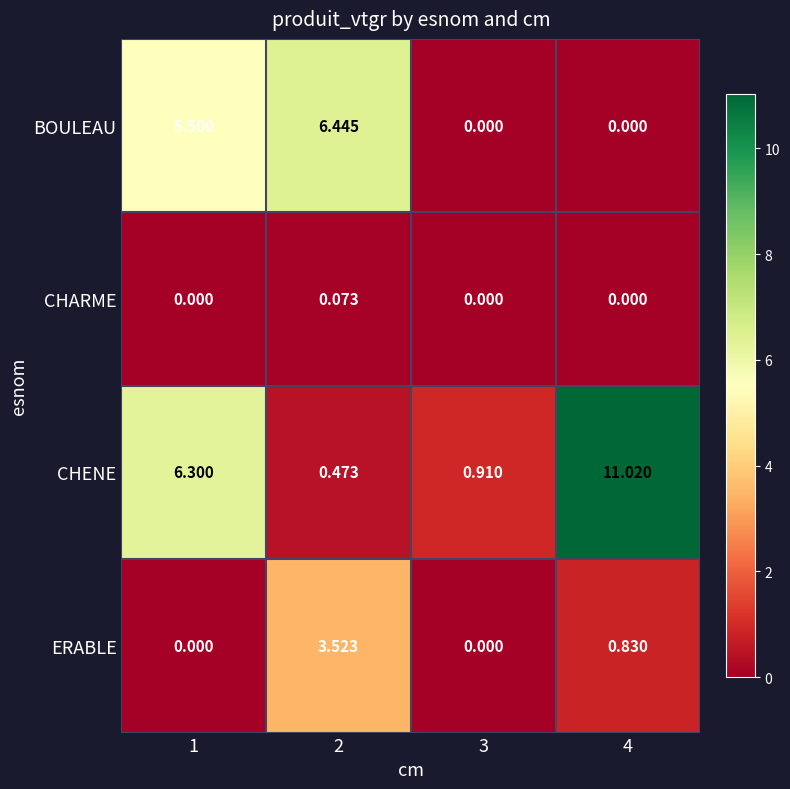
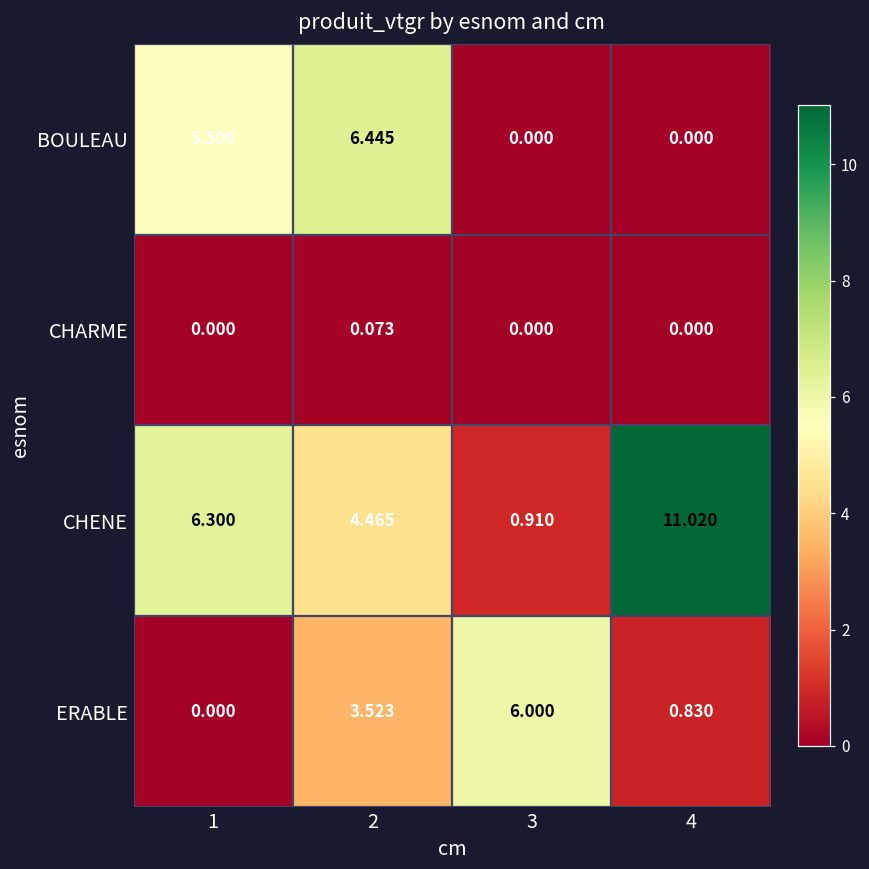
  {
    "BOULEAU": {
      "1": 5.500,
      "2": 6.445,
      "3": 0.000,
      "4": 0.000
    },
    "CHARME": {
      "1": 0.000,
      "2": 0.073,
      "3": 0.000,
      "4": 0.000
    },
    "CHENE": {
      "1": 6.300,
-     "2": 0.473,
+     "2": 4.465,
      "3": 0.910,
      "4": 11.020
    },
    "ERABLE": {
      "1": 0.000,
      "2": 3.523,
-     "3": 0.000,
+     "3": 6.000,
      "4": 0.830
    }
  }
